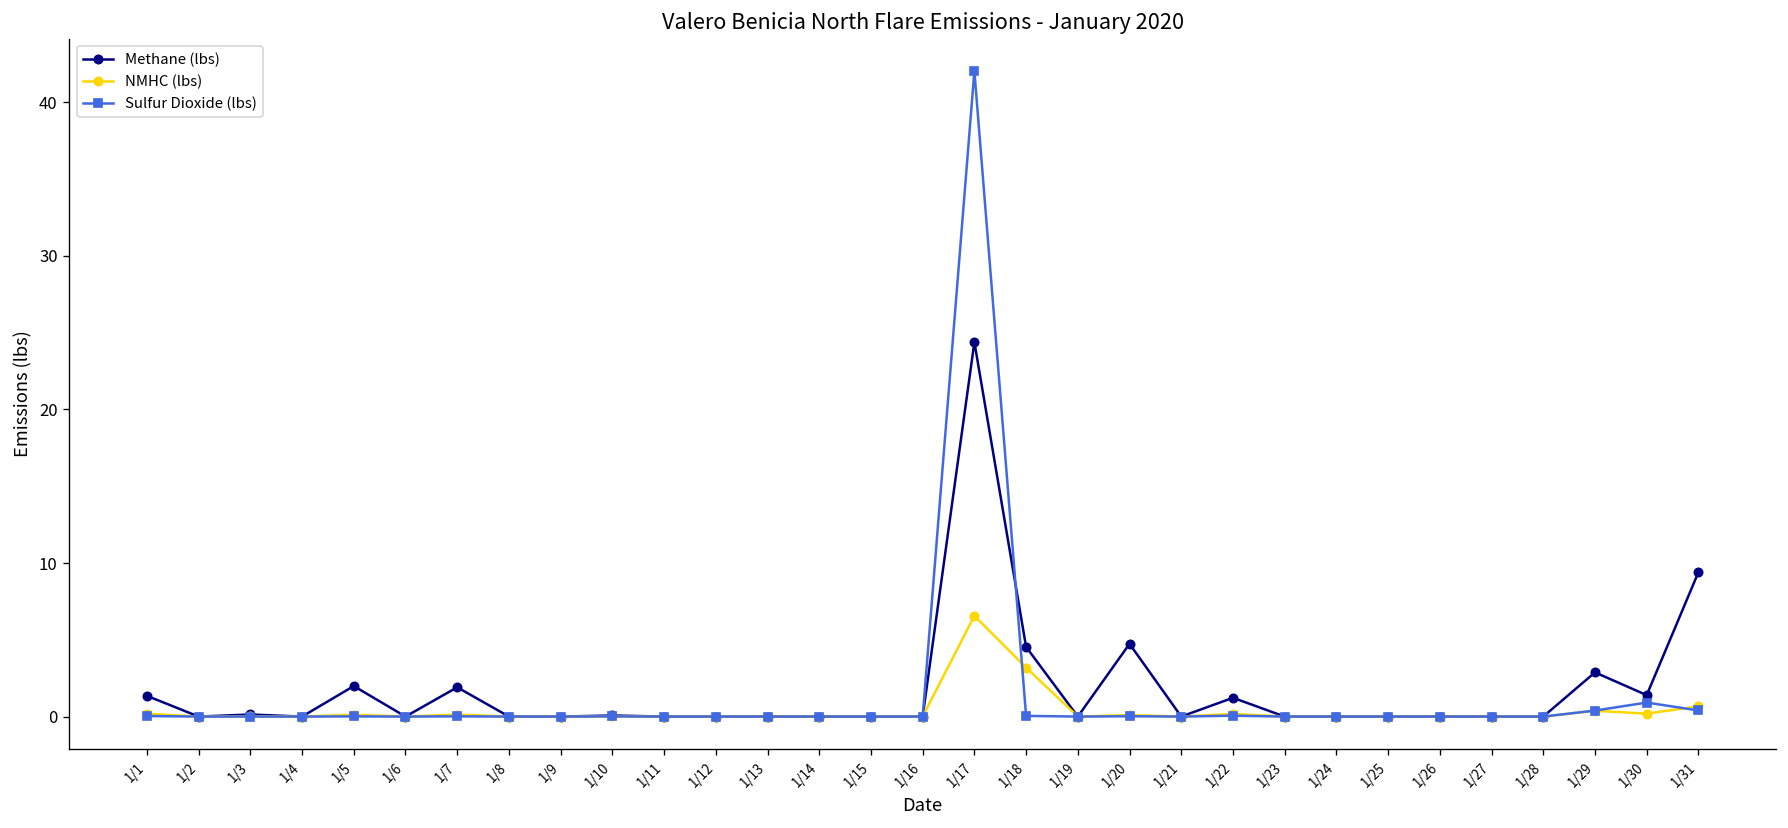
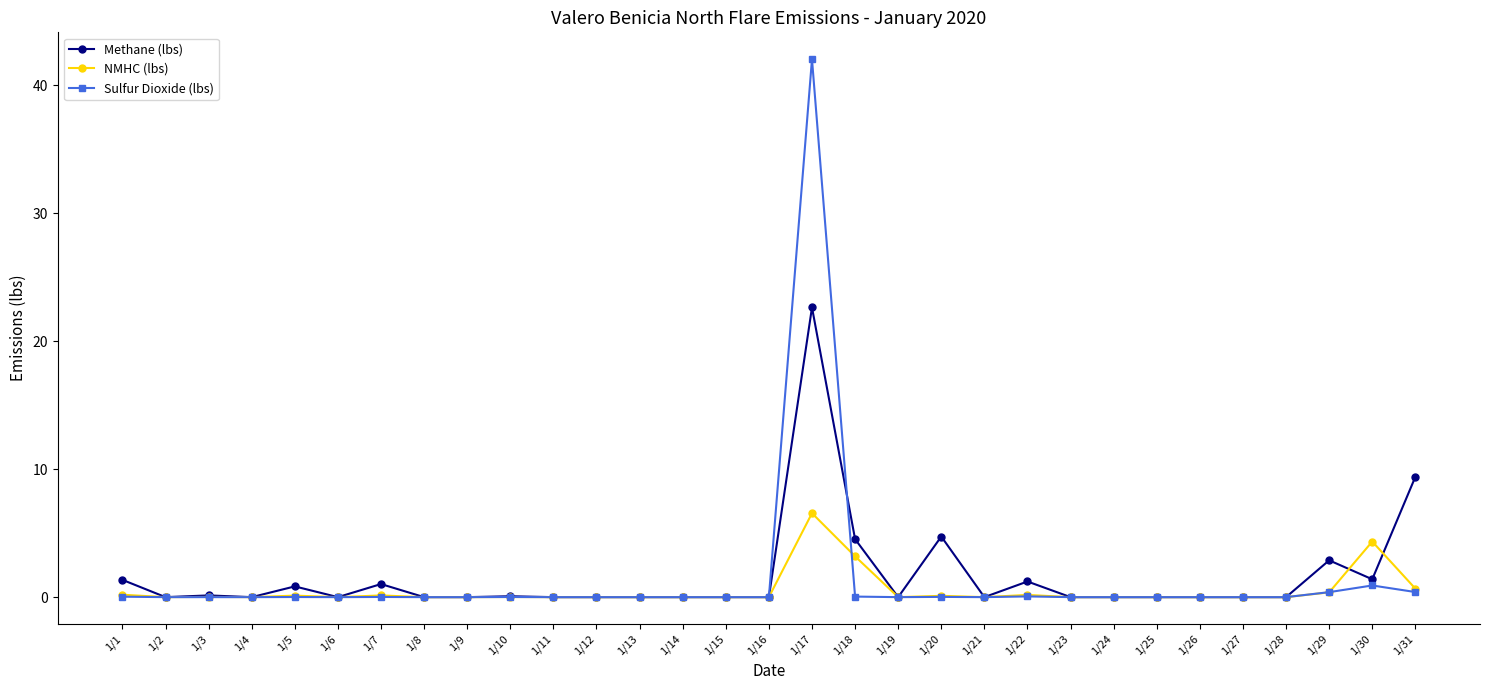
  {
    "Methane (lbs)": {
      "1/1": 1.4,
-     "1/5": 2.0,
-     "1/7": 1.9,
-     "1/17": 24.4,
+     "1/5": 0.8,
+     "1/7": 1.0,
+     "1/17": 22.6,
      "1/18": 4.5,
      "1/20": 4.7,
      "1/22": 1.2,
      "1/29": 2.9,
      "1/30": 1.4,
      "1/31": 9.4
    },
    "NMHC (lbs)": {
      "1/17": 6.6,
      "1/18": 3.2,
-     "1/30": 0.2,
+     "1/30": 4.3,
      "1/31": 0.7
    },
    "Sulfur Dioxide (lbs)": {
      "1/17": 42.0,
      "1/18": 0.0,
      "1/30": 0.9,
      "1/31": 0.4
    }
  }
